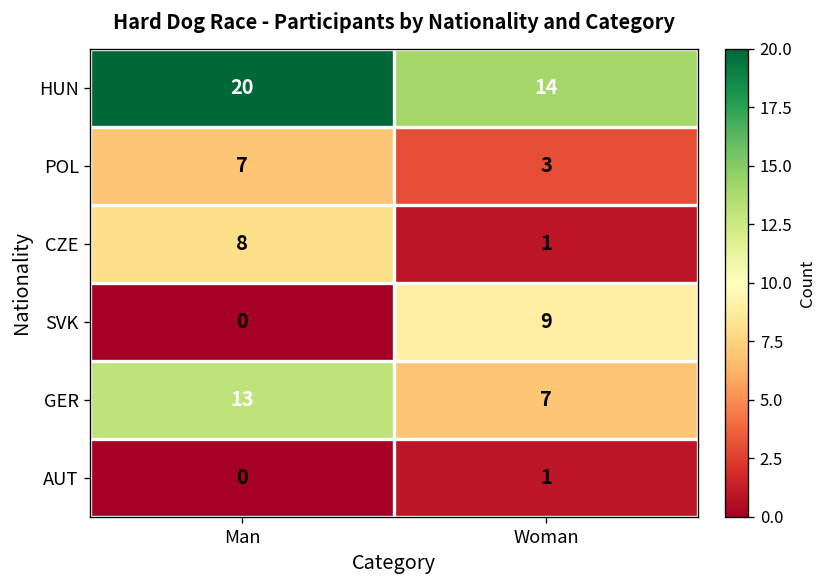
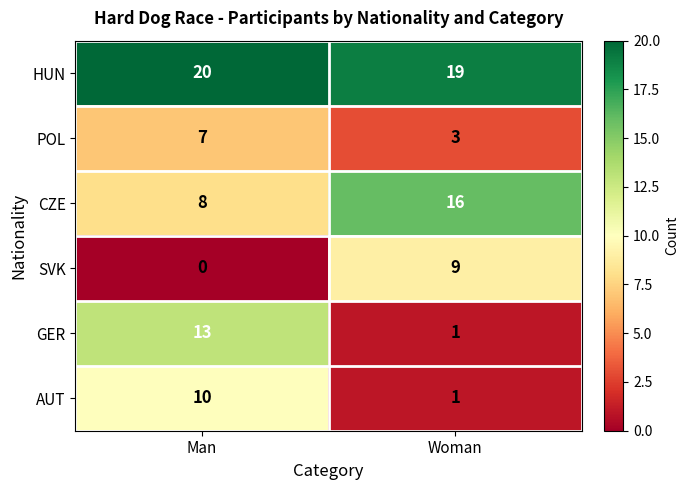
  {
    "HUN": {
      "Man": 20,
-     "Woman": 14
+     "Woman": 19
    },
    "POL": {
      "Man": 7,
      "Woman": 3
    },
    "CZE": {
      "Man": 8,
-     "Woman": 1
+     "Woman": 16
    },
    "SVK": {
      "Man": 0,
      "Woman": 9
    },
    "GER": {
      "Man": 13,
-     "Woman": 7
+     "Woman": 1
    },
    "AUT": {
-     "Man": 0,
+     "Man": 10,
      "Woman": 1
    }
  }
